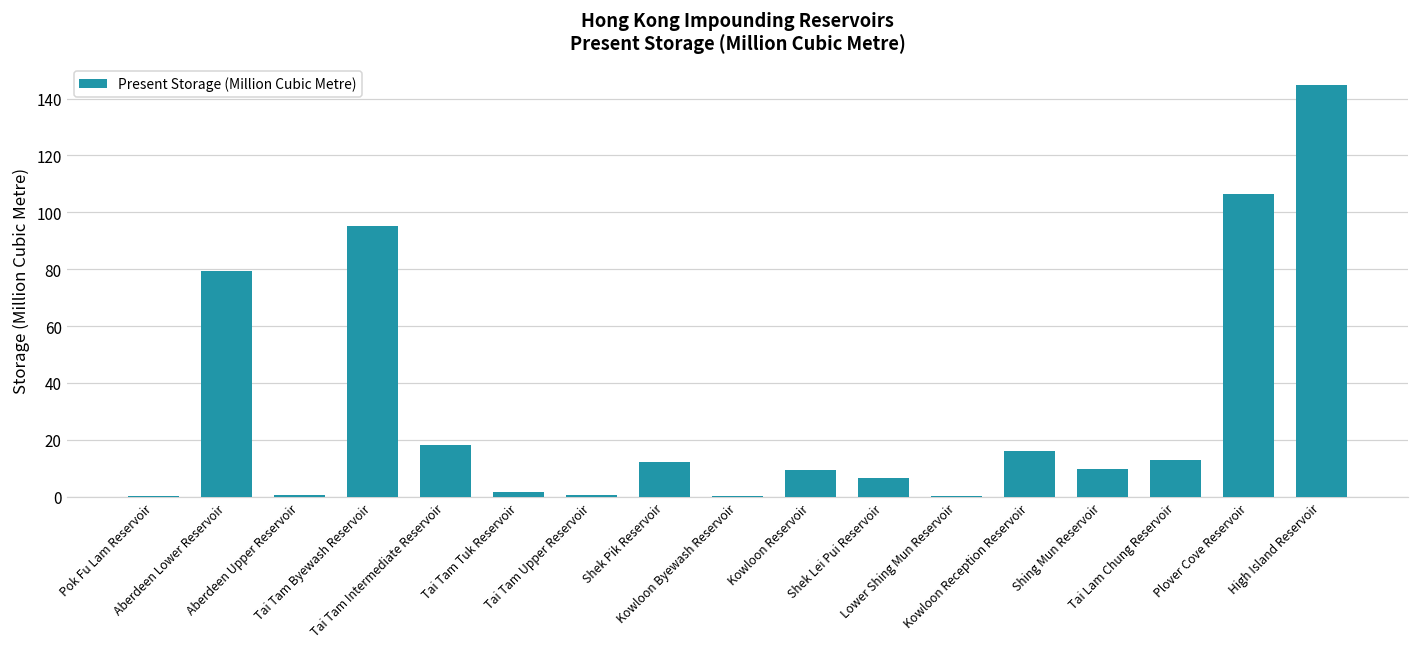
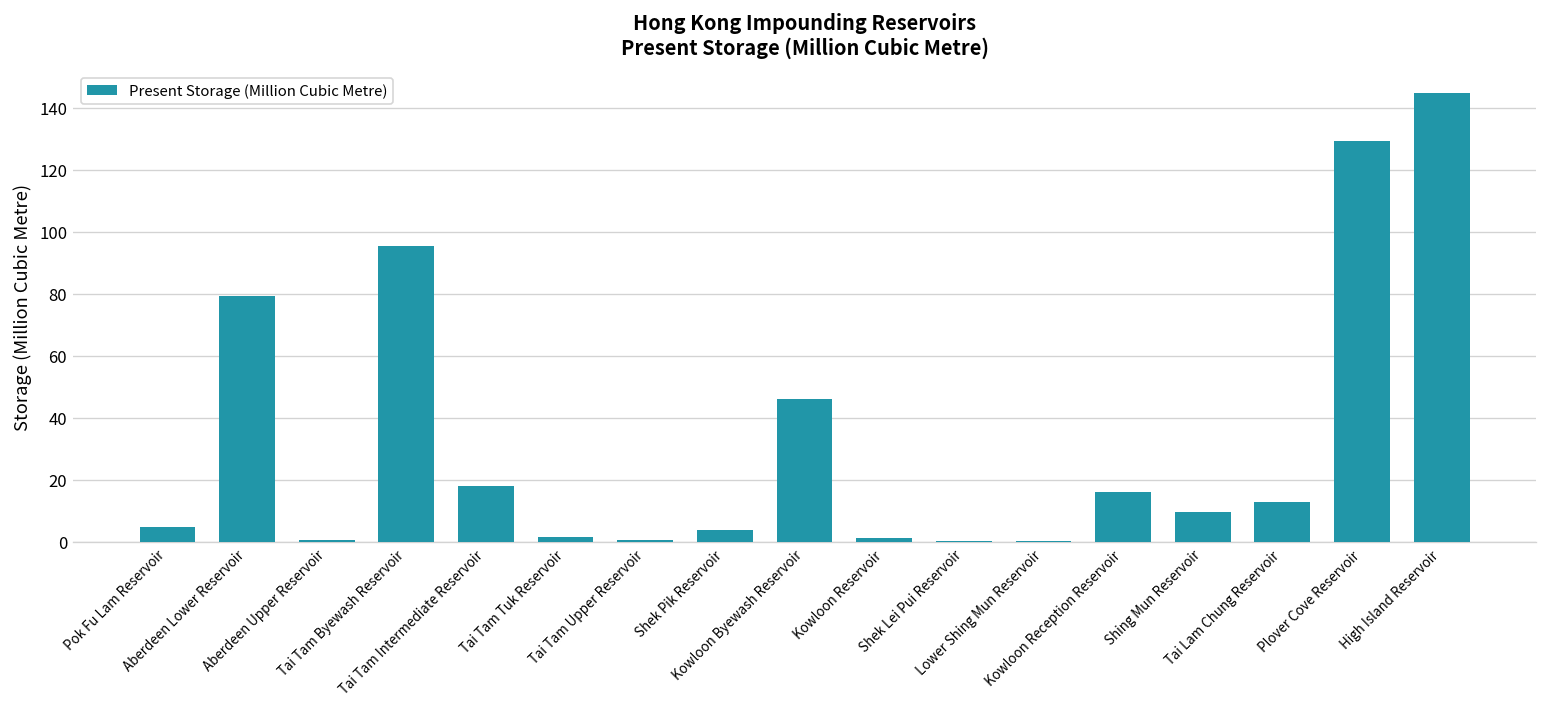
  {
-   "Pok Fu Lam Reservoir": 0,
+   "Pok Fu Lam Reservoir": 5,
    "Aberdeen Lower Reservoir": 79,
    "Tai Tam Byewash Reservoir": 95,
    "Tai Tam Intermediate Reservoir": 18,
    "Tai Tam Tuk Reservoir": 2,
-   "Shek Pik Reservoir": 12,
-   "Kowloon Byewash Reservoir": 0,
-   "Kowloon Reservoir": 9,
-   "Shek Lei Pui Reservoir": 7,
+   "Shek Pik Reservoir": 4,
+   "Kowloon Byewash Reservoir": 46,
+   "Kowloon Reservoir": 1,
+   "Shek Lei Pui Reservoir": 0,
    "Kowloon Reception Reservoir": 16,
    "Shing Mun Reservoir": 10,
    "Tai Lam Chung Reservoir": 13,
-   "Plover Cove Reservoir": 106,
+   "Plover Cove Reservoir": 129,
    "High Island Reservoir": 145
  }
